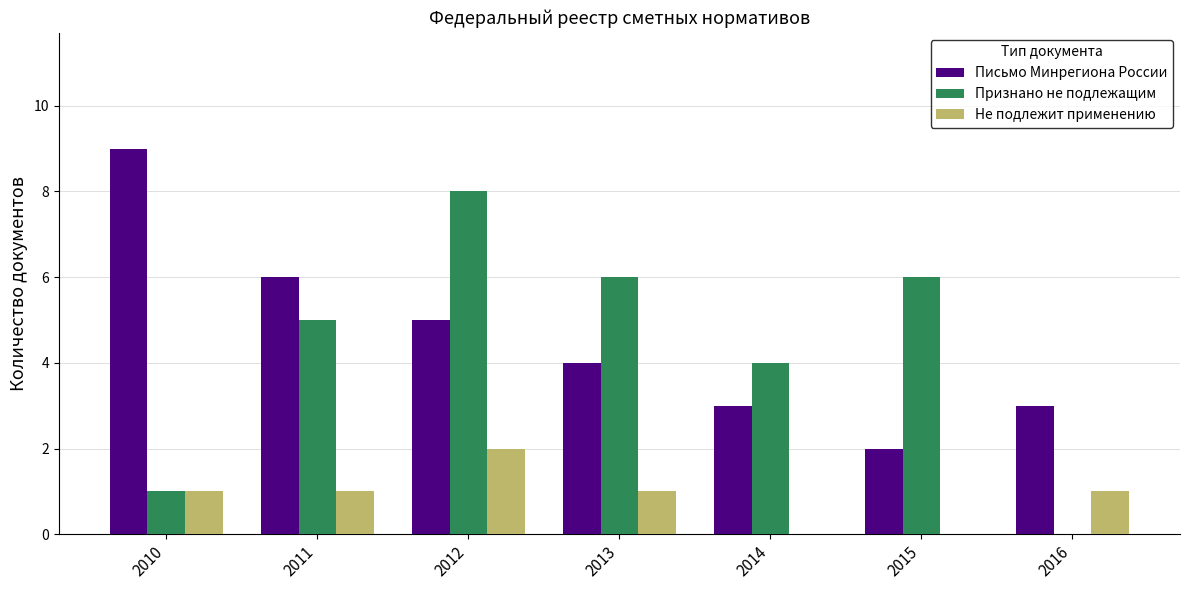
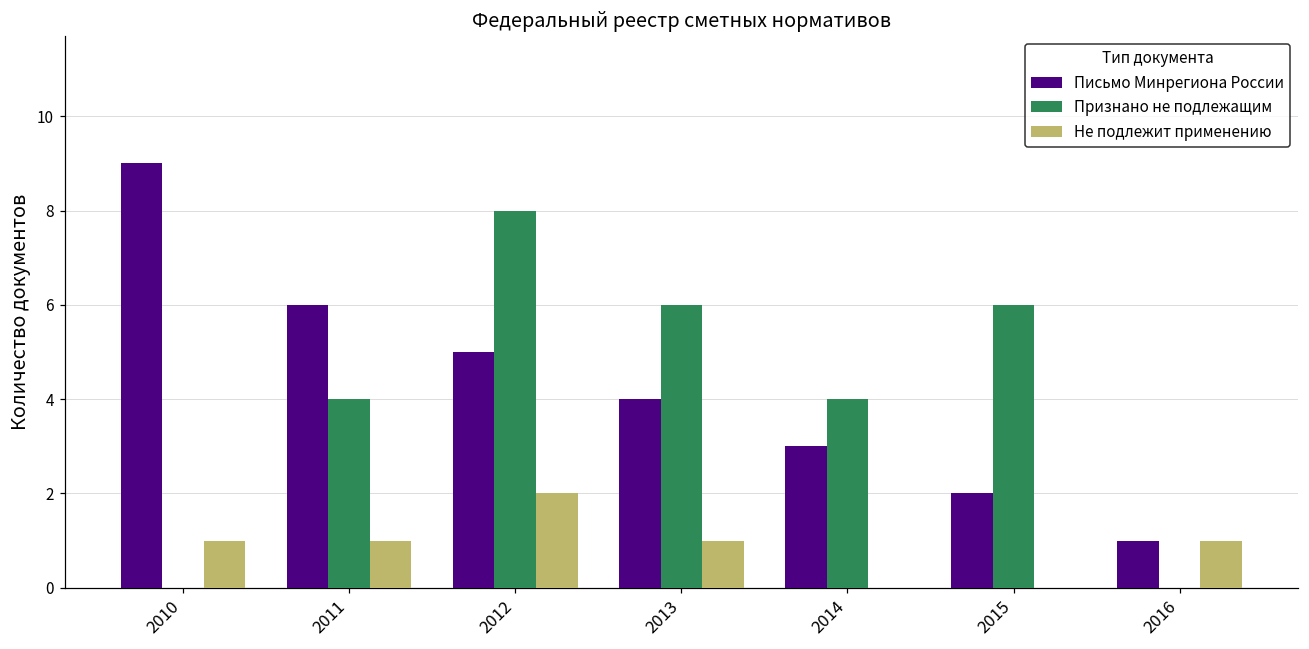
  {
    "Письмо Минрегиона России": {
      "2010": 9,
      "2011": 6,
      "2012": 5,
      "2013": 4,
      "2014": 3,
      "2015": 2,
-     "2016": 3
+     "2016": 1
    },
    "Признано не подлежащим": {
-     "2010": 1,
-     "2011": 5,
+     "2010": 0,
+     "2011": 4,
      "2012": 8,
      "2013": 6,
      "2014": 4,
      "2015": 6,
      "2016": 0
    },
    "Не подлежит применению": {
      "2010": 1,
      "2011": 1,
      "2012": 2,
      "2013": 1,
      "2014": 0,
      "2015": 0,
      "2016": 1
    }
  }
